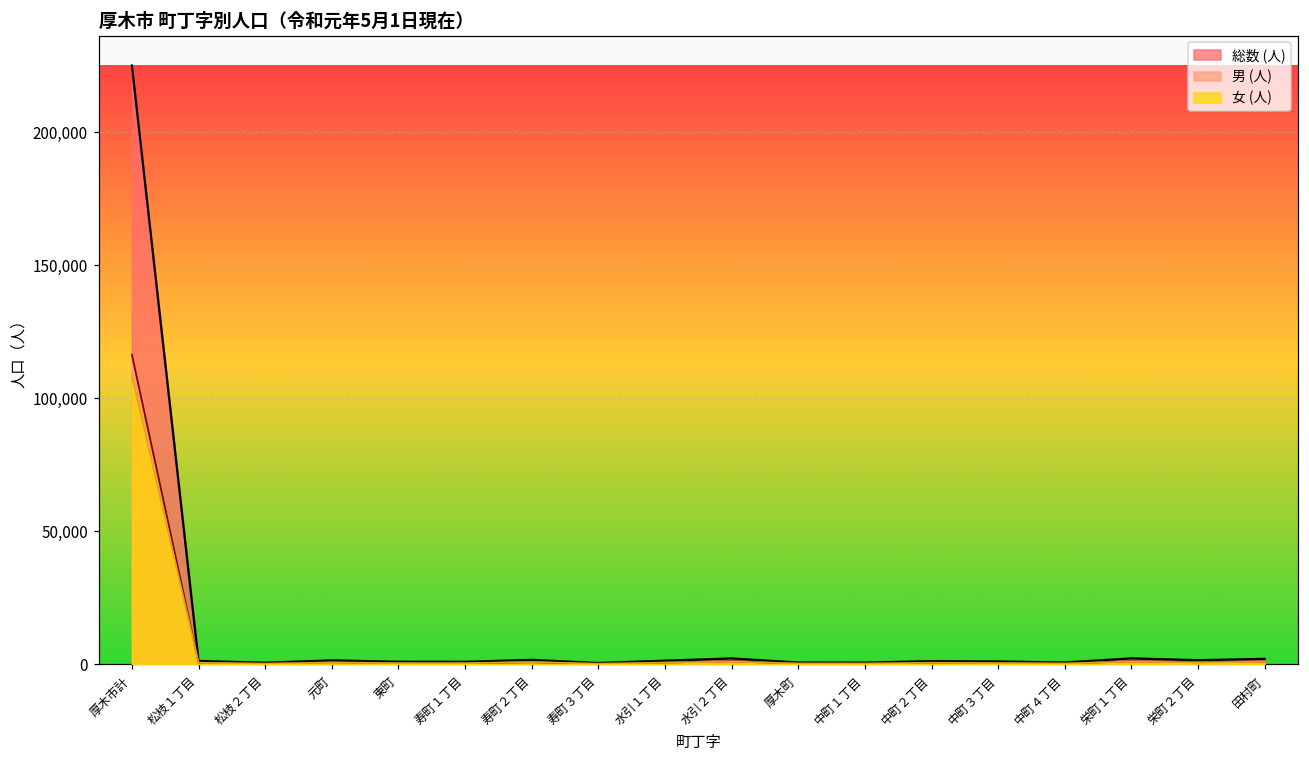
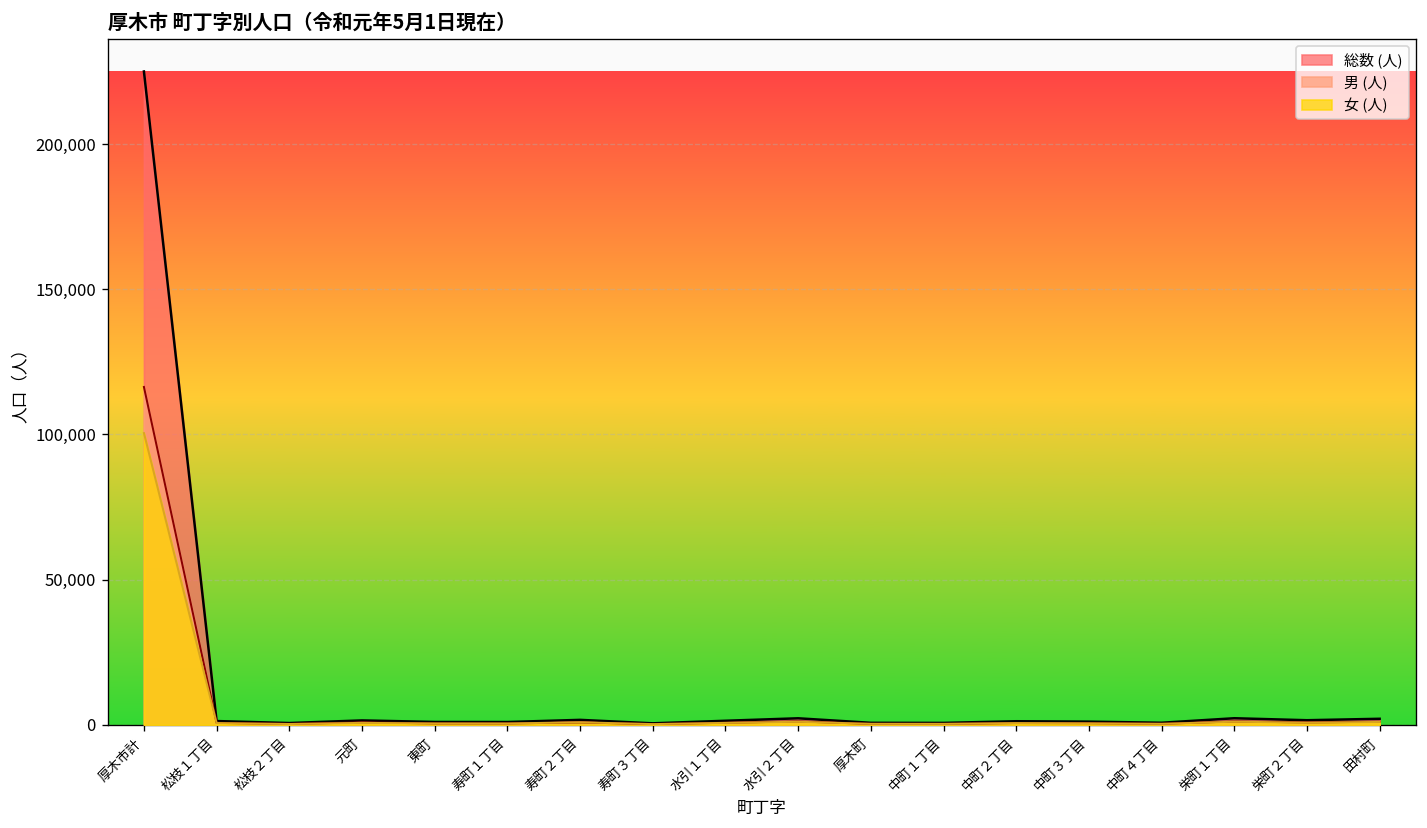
  {
    "女 (人)": {
-     "厚木市計": "109,000"
+     "厚木市計": "100,000"
    }
  }
